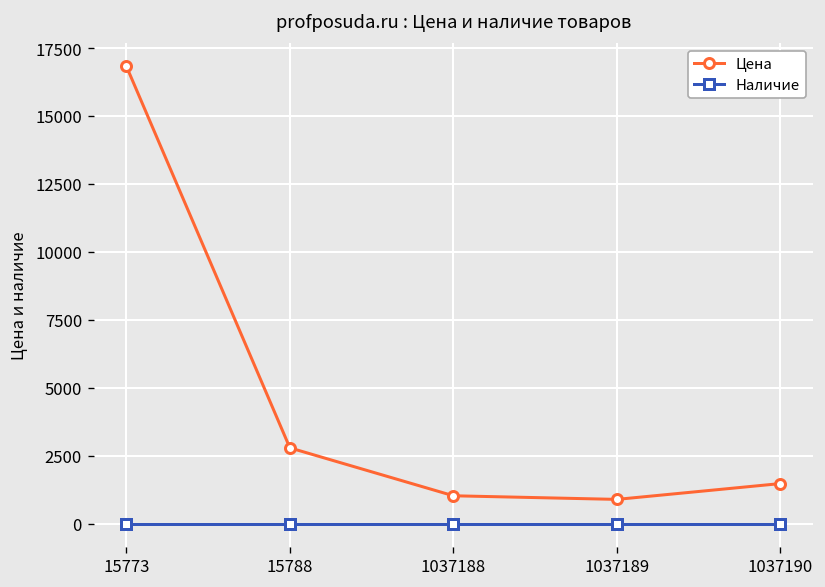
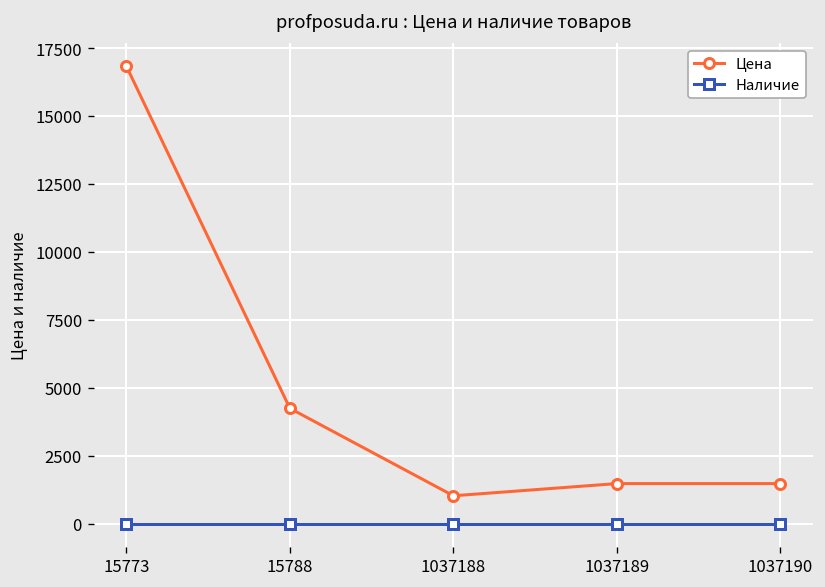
  {
    "Цена": {
      "15773": 16800,
-     "15788": 2800,
+     "15788": 4200,
      "1037188": 1000,
-     "1037189": 900,
+     "1037189": 1500,
      "1037190": 1500
    },
    "Наличие": {
      "15773": 0,
      "15788": 0,
      "1037188": 0,
      "1037189": 0,
      "1037190": 0
    }
  }
